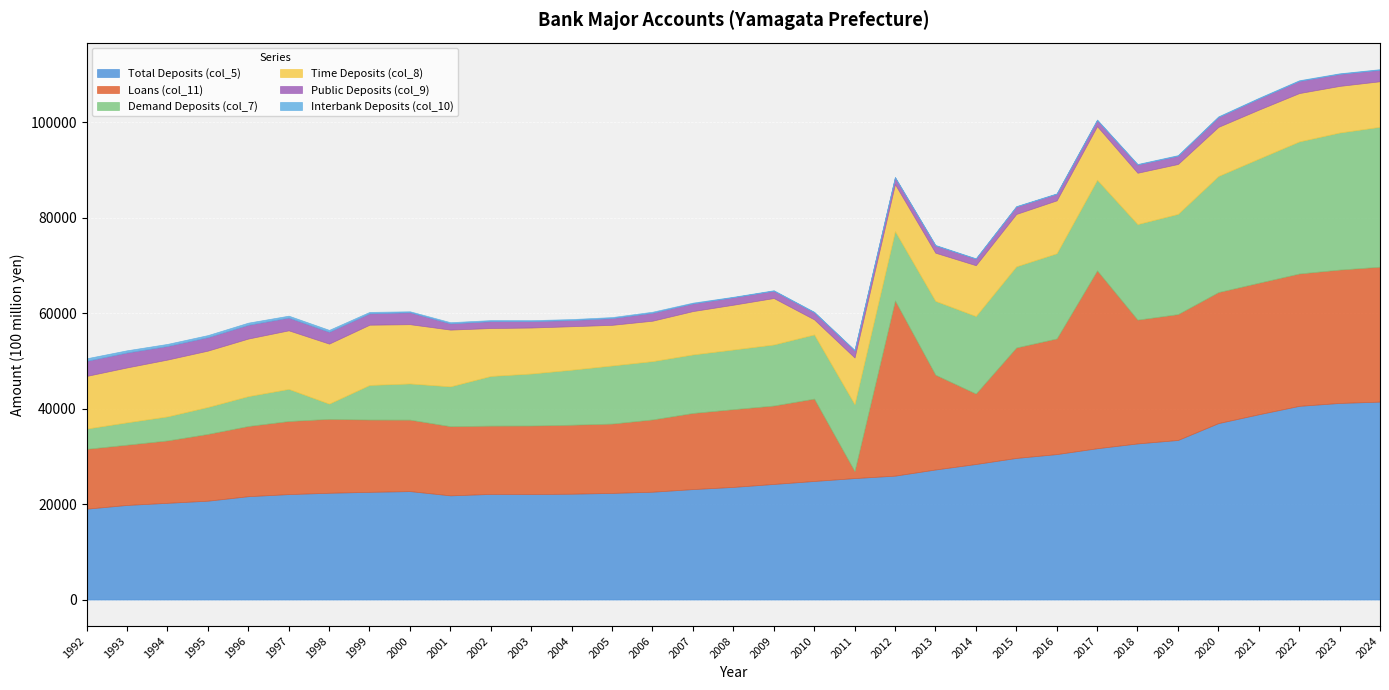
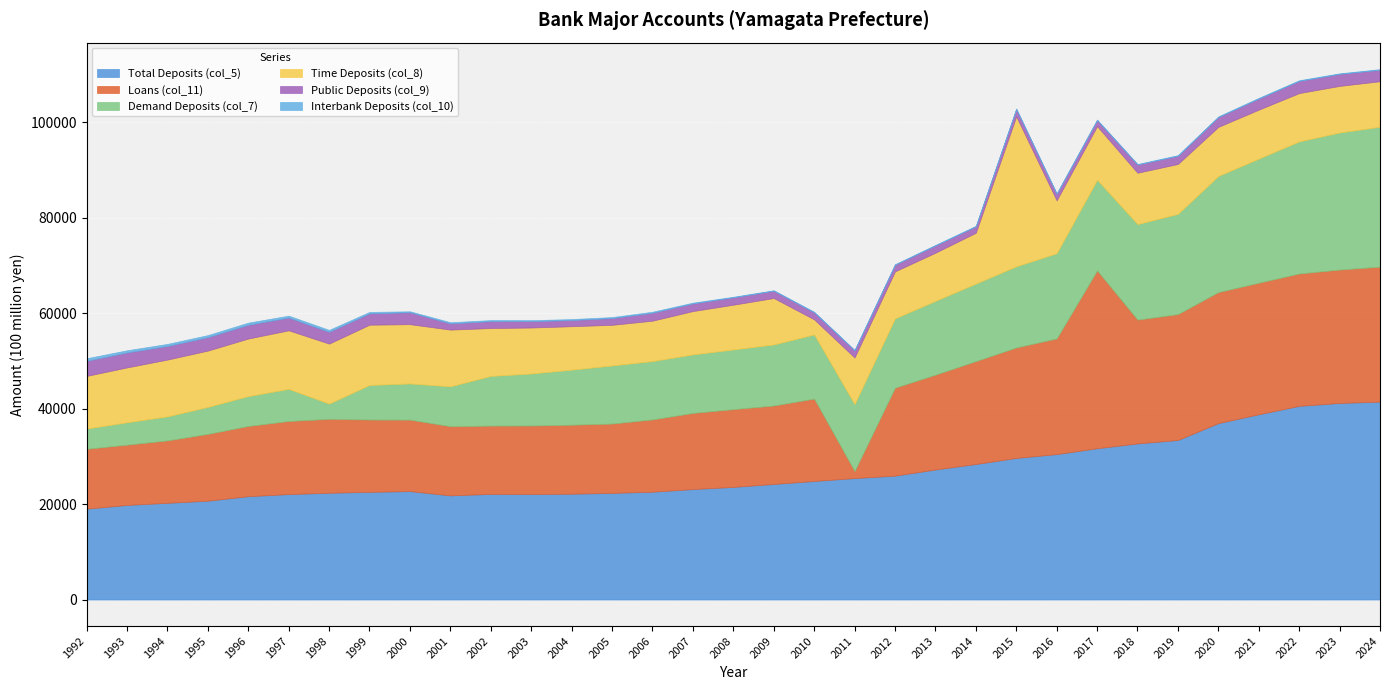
  {
    "Loans (col_11)": {
      "1992": 13000,
      "1993": 13000,
      "1994": 13000,
      "1995": 14000,
      "1996": 15000,
      "1997": 15000,
      "1998": 15000,
      "1999": 15000,
      "2000": 15000,
      "2001": 14000,
      "2002": 14000,
      "2003": 14000,
      "2004": 14000,
      "2005": 15000,
      "2006": 15000,
      "2007": 16000,
      "2008": 16000,
      "2009": 16000,
      "2010": 17000,
      "2011": 1000,
-     "2012": 37000,
+     "2012": 18000,
      "2013": 20000,
-     "2014": 15000,
+     "2014": 22000,
      "2015": 23000,
      "2016": 24000,
      "2017": 37000,
      "2018": 26000,
      "2019": 26000,
      "2020": 27000,
      "2021": 28000,
      "2022": 28000,
      "2023": 28000,
      "2024": 28000
    },
    "Demand Deposits (col_7)": {
      "1992": 4000,
      "1993": 5000,
      "1994": 5000,
      "1995": 6000,
      "1996": 6000,
      "1997": 7000,
      "1998": 3000,
      "1999": 7000,
      "2000": 8000,
      "2001": 8000,
      "2002": 10000,
      "2003": 11000,
      "2004": 12000,
      "2005": 12000,
      "2006": 12000,
      "2007": 12000,
      "2008": 12000,
      "2009": 13000,
      "2010": 13000,
      "2011": 14000,
      "2012": 15000,
      "2013": 15000,
      "2014": 16000,
      "2015": 17000,
      "2016": 18000,
      "2017": 19000,
      "2018": 20000,
      "2019": 21000,
      "2020": 24000,
      "2021": 26000,
      "2022": 28000,
      "2023": 29000,
      "2024": 29000
    },
    "Time Deposits (col_8)": {
      "1992": 11000,
      "1993": 11000,
      "1994": 12000,
      "1995": 12000,
      "1996": 12000,
      "1997": 12000,
      "1998": 13000,
      "1999": 13000,
      "2000": 12000,
      "2001": 12000,
      "2002": 10000,
      "2003": 10000,
      "2004": 9000,
      "2005": 9000,
      "2006": 8000,
      "2007": 9000,
      "2008": 9000,
      "2009": 10000,
      "2010": 3000,
      "2011": 10000,
      "2012": 10000,
      "2013": 10000,
      "2014": 11000,
-     "2015": 11000,
+     "2015": 31000,
      "2016": 11000,
      "2017": 11000,
      "2018": 11000,
      "2019": 10000,
      "2020": 10000,
      "2021": 10000,
      "2022": 10000,
      "2023": 10000,
      "2024": 10000
    }
  }
